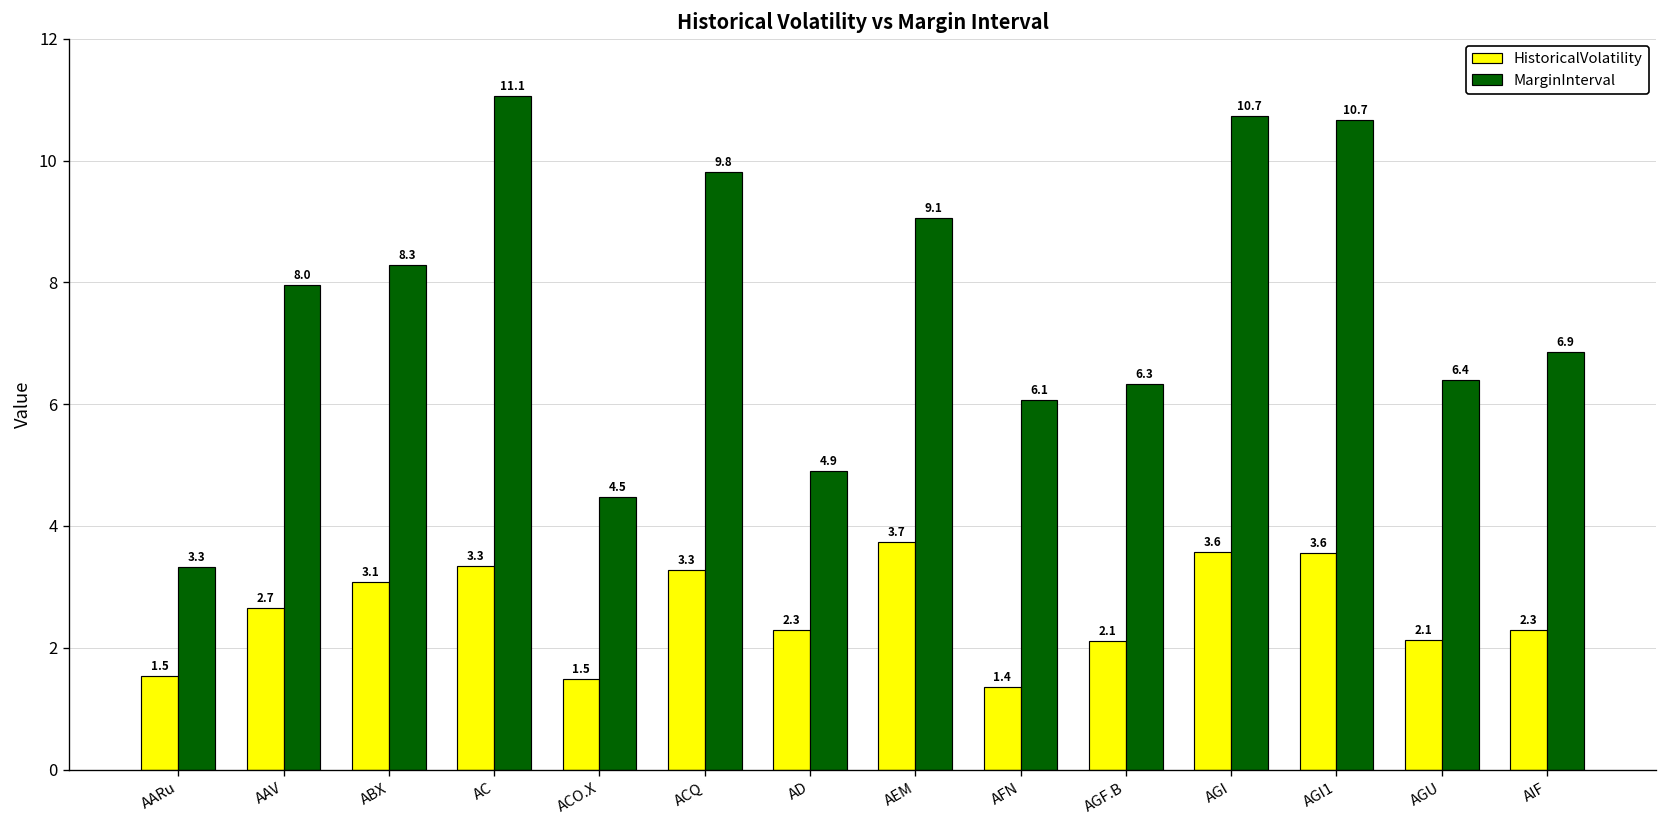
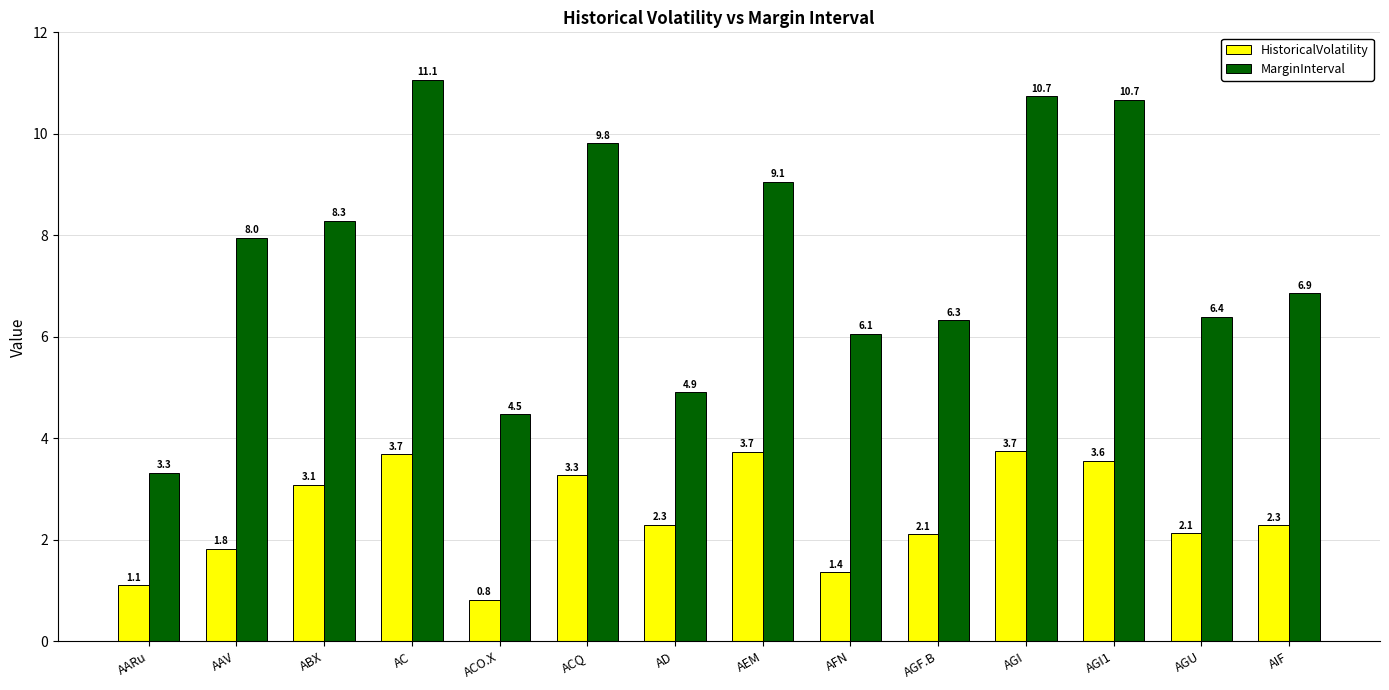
  {
    "HistoricalVolatility": {
-     "AARu": 1.5,
-     "AAV": 2.7,
+     "AARu": 1.1,
+     "AAV": 1.8,
      "ABX": 3.1,
-     "AC": 3.3,
-     "ACO.X": 1.5,
+     "AC": 3.7,
+     "ACO.X": 0.8,
      "ACQ": 3.3,
      "AD": 2.3,
      "AEM": 3.7,
      "AFN": 1.4,
      "AGF.B": 2.1,
-     "AGI": 3.6,
+     "AGI": 3.7,
      "AGI1": 3.6,
      "AGU": 2.1,
      "AIF": 2.3
    },
    "MarginInterval": {
      "AARu": 3.3,
      "AAV": 8.0,
      "ABX": 8.3,
      "AC": 11.1,
      "ACO.X": 4.5,
      "ACQ": 9.8,
      "AD": 4.9,
      "AEM": 9.1,
      "AFN": 6.1,
      "AGF.B": 6.3,
      "AGI": 10.7,
      "AGI1": 10.7,
      "AGU": 6.4,
      "AIF": 6.9
    }
  }
